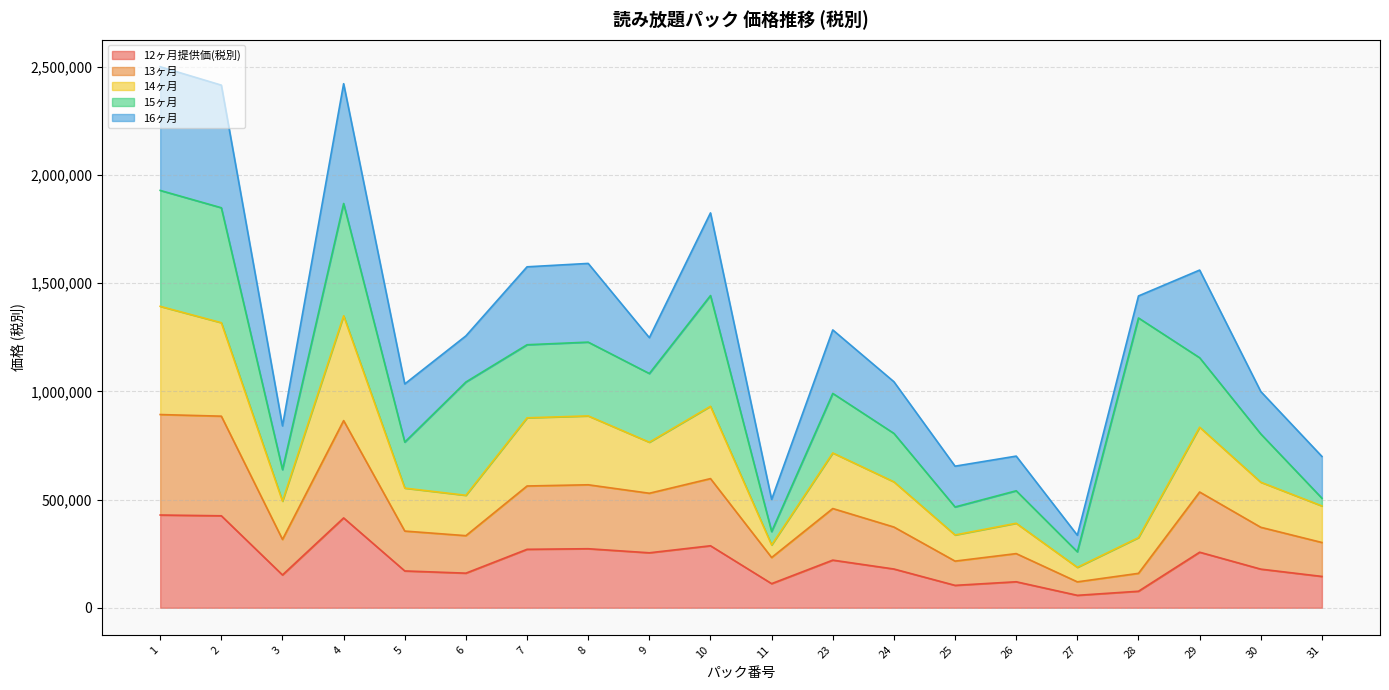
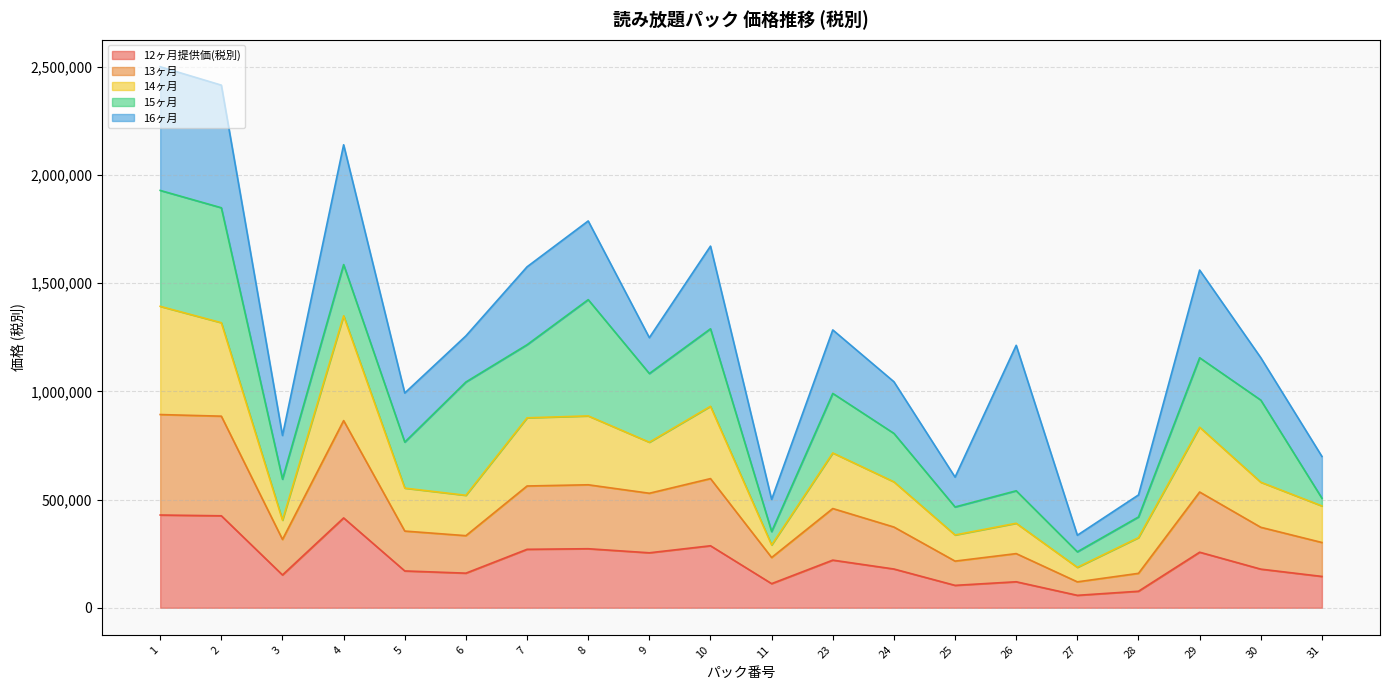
  {
    "14ヶ月": {
      "1": "500,000",
      "2": "430,000",
-     "3": "180,000",
+     "3": "90,000",
      "4": "480,000",
      "5": "200,000",
      "6": "190,000",
      "7": "320,000",
      "8": "320,000",
      "9": "240,000",
      "10": "330,000",
      "11": "60,000",
      "23": "260,000",
      "24": "210,000",
      "25": "120,000",
      "26": "140,000",
      "27": "70,000",
      "28": "170,000",
      "29": "300,000",
      "30": "210,000",
      "31": "170,000"
    },
    "15ヶ月": {
      "1": "540,000",
      "2": "530,000",
-     "3": "150,000",
-     "4": "520,000",
+     "3": "190,000",
+     "4": "240,000",
      "5": "210,000",
      "6": "520,000",
      "7": "340,000",
-     "8": "340,000",
+     "8": "540,000",
      "9": "320,000",
-     "10": "510,000",
+     "10": "360,000",
      "11": "60,000",
      "23": "280,000",
      "24": "220,000",
      "25": "130,000",
      "26": "150,000",
      "27": "70,000",
-     "28": "1,010,000",
+     "28": "100,000",
      "29": "320,000",
-     "30": "220,000",
+     "30": "380,000",
      "31": "40,000"
    },
    "16ヶ月": {
      "3": "200,000",
      "4": "550,000",
-     "5": "270,000",
+     "5": "230,000",
      "6": "210,000",
      "7": "360,000",
      "8": "360,000",
      "9": "170,000",
      "10": "380,000",
      "11": "150,000",
      "23": "290,000",
      "24": "240,000",
-     "25": "190,000",
-     "26": "160,000",
+     "25": "140,000",
+     "26": "670,000",
      "27": "80,000",
      "28": "100,000",
      "29": "410,000",
      "30": "200,000",
      "31": "190,000"
    }
  }
